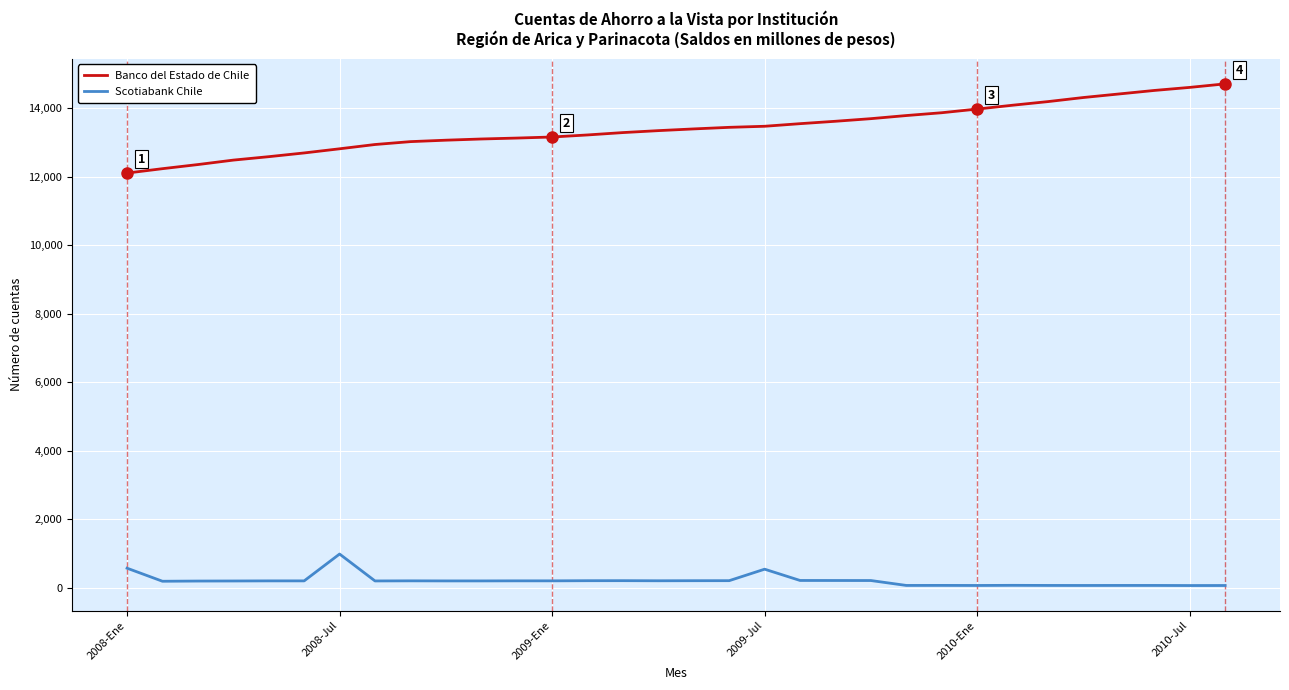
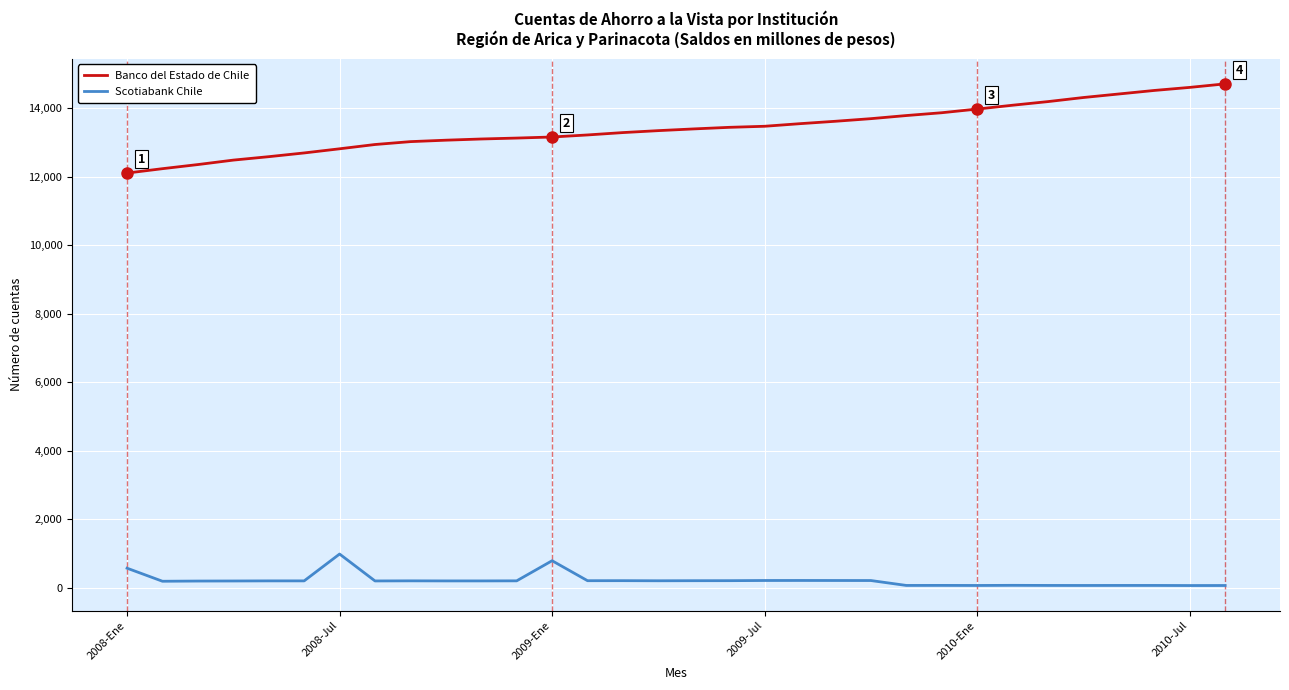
  {
    "Scotiabank Chile": {
      "2008-Ene": "600",
      "2008-Jul": "1,000",
-     "2009-Ene": "200",
-     "2009-Jul": "500",
+     "2009-Ene": "800",
+     "2009-Jul": "200",
      "2010-Ene": "100",
      "2010-Jul": "100"
    }
  }
